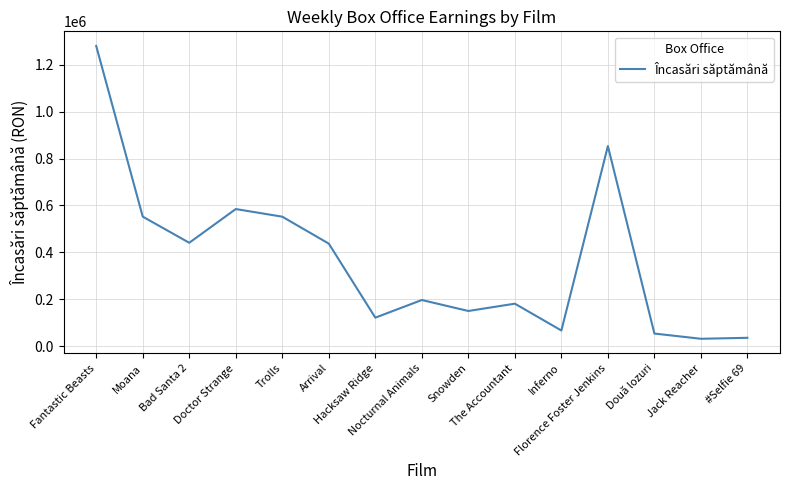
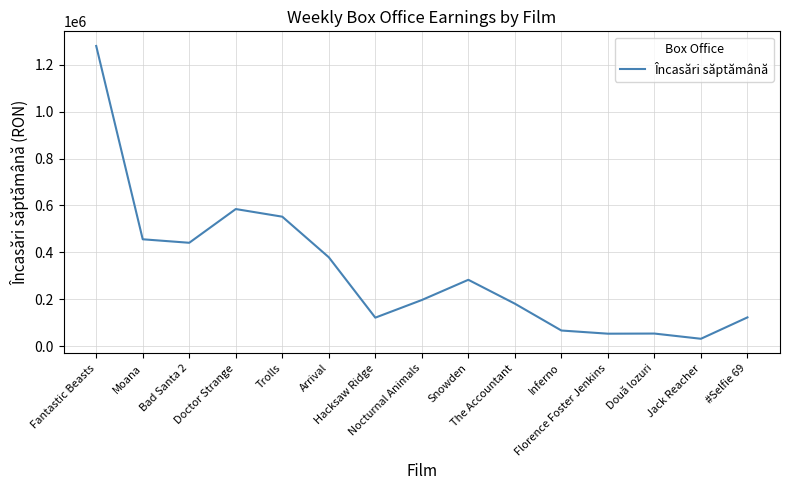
  {
    "Fantastic Beasts": 1280000,
-   "Moana": 550000,
+   "Moana": 460000,
    "Bad Santa 2": 440000,
    "Doctor Strange": 580000,
    "Trolls": 550000,
-   "Arrival": 440000,
+   "Arrival": 380000,
    "Hacksaw Ridge": 120000,
    "Nocturnal Animals": 200000,
-   "Snowden": 150000,
+   "Snowden": 280000,
    "The Accountant": 180000,
    "Inferno": 70000,
-   "Florence Foster Jenkins": 850000,
+   "Florence Foster Jenkins": 50000,
    "Două lozuri": 50000,
    "Jack Reacher": 30000,
-   "#Selfie 69": 40000
+   "#Selfie 69": 120000
  }
